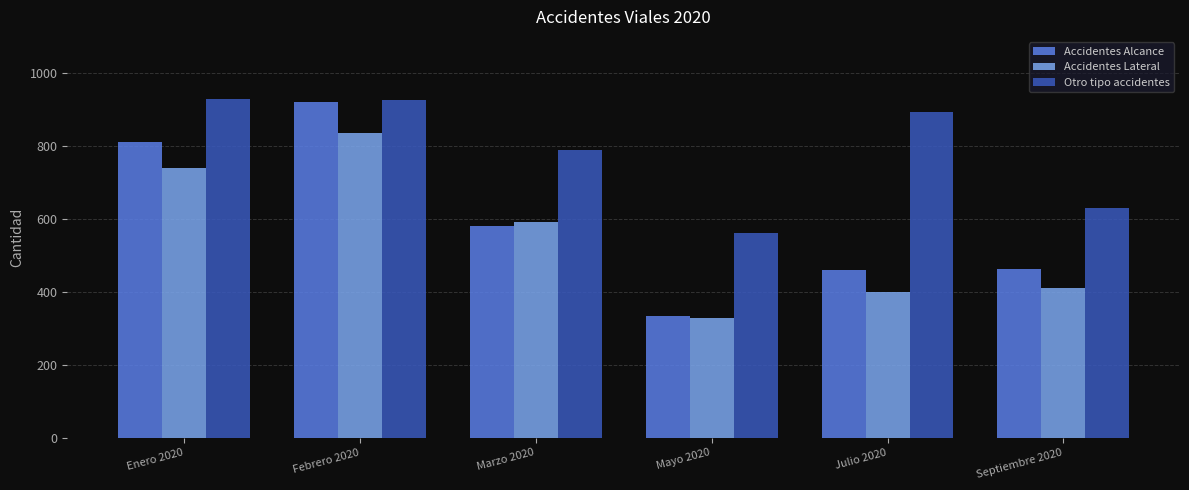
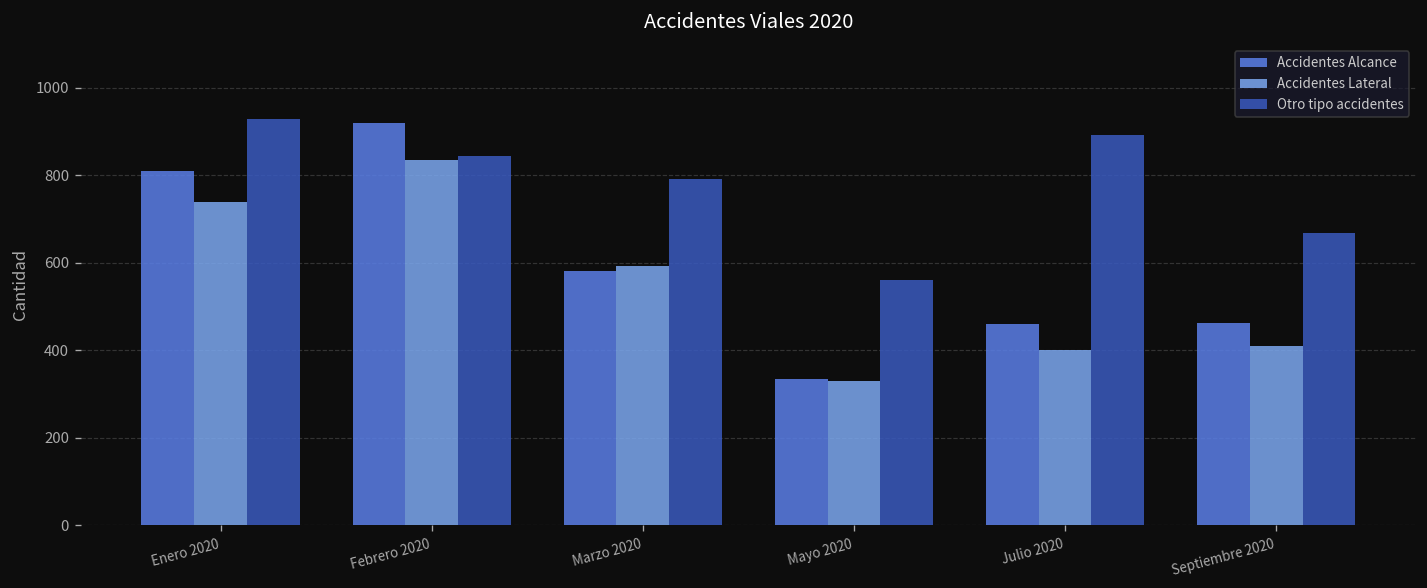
  {
    "Otro tipo accidentes": {
      "Enero 2020": 930,
-     "Febrero 2020": 930,
+     "Febrero 2020": 850,
      "Marzo 2020": 790,
      "Mayo 2020": 560,
      "Julio 2020": 890,
-     "Septiembre 2020": 630
+     "Septiembre 2020": 670
    }
  }
